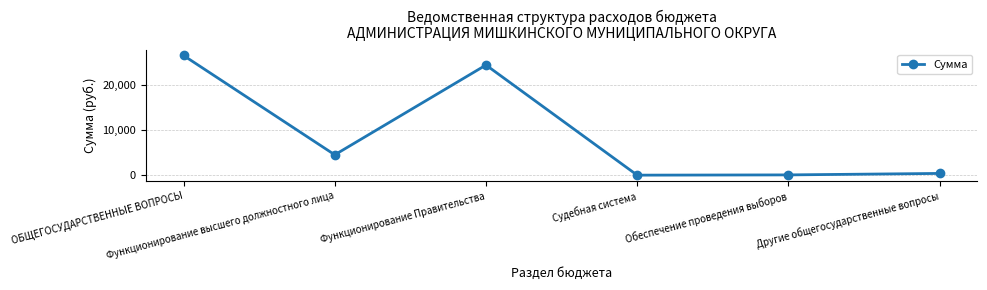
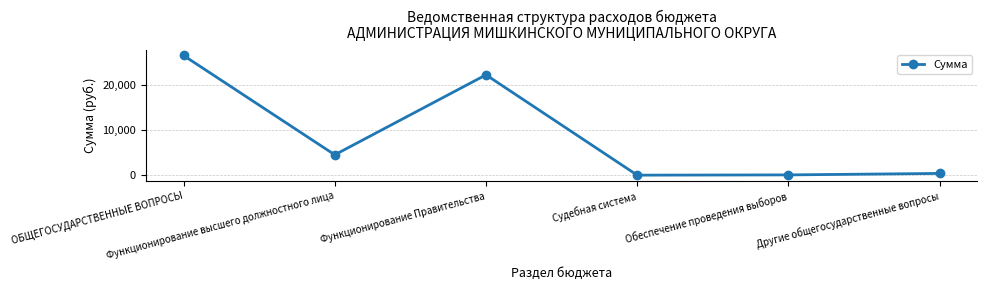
  {
    "ОБЩЕГОСУДАРСТВЕННЫЕ ВОПРОСЫ": "27,000",
    "Функционирование высшего должностного лица": "5,000",
-   "Функционирование Правительства": "24,000",
+   "Функционирование Правительства": "22,000",
    "Судебная система": "0",
    "Обеспечение проведения выборов": "0",
    "Другие общегосударственные вопросы": "0"
  }
